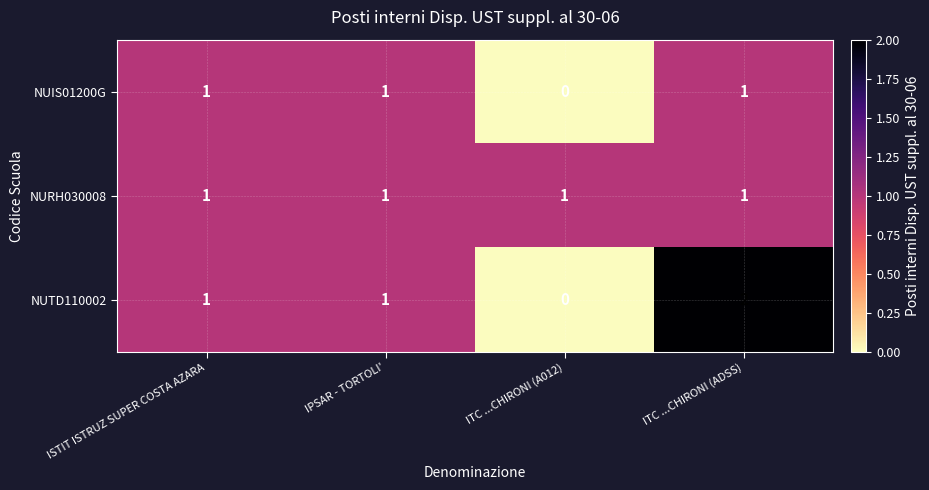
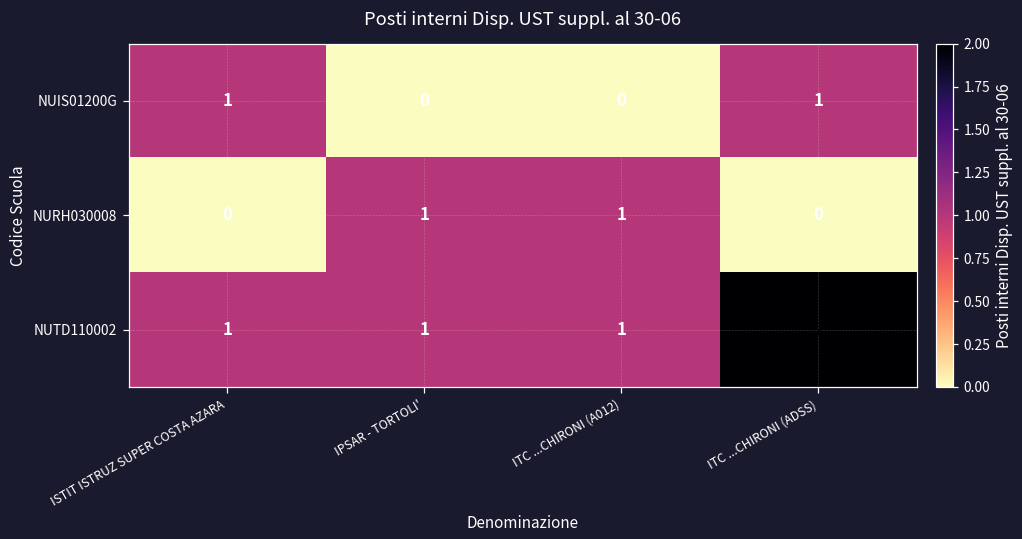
  {
    "NUIS01200G": {
      "ISTIT ISTRUZ SUPER COSTA AZARA": 1,
-     "IPSAR - TORTOLI'": 1,
+     "IPSAR - TORTOLI'": 0,
      "ITC ...CHIRONI (A012)": 0,
      "ITC ...CHIRONI (ADSS)": 1
    },
    "NURH030008": {
-     "ISTIT ISTRUZ SUPER COSTA AZARA": 1,
+     "ISTIT ISTRUZ SUPER COSTA AZARA": 0,
      "IPSAR - TORTOLI'": 1,
      "ITC ...CHIRONI (A012)": 1,
-     "ITC ...CHIRONI (ADSS)": 1
+     "ITC ...CHIRONI (ADSS)": 0
    },
    "NUTD110002": {
      "ISTIT ISTRUZ SUPER COSTA AZARA": 1,
      "IPSAR - TORTOLI'": 1,
-     "ITC ...CHIRONI (A012)": 0
+     "ITC ...CHIRONI (A012)": 1
    }
  }
